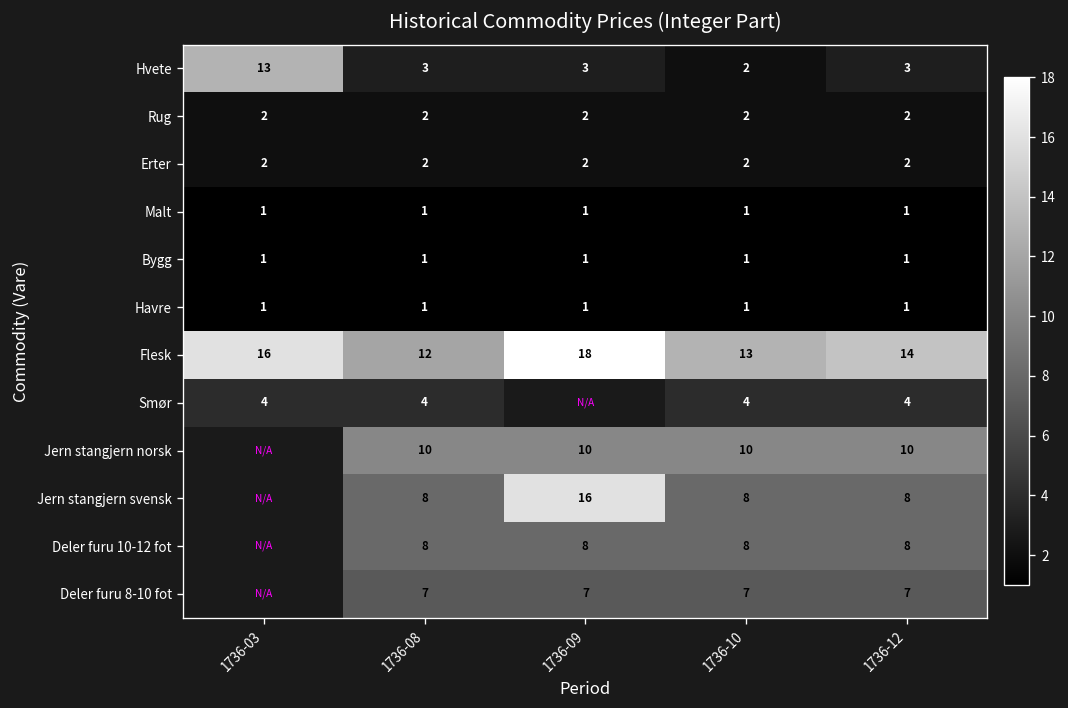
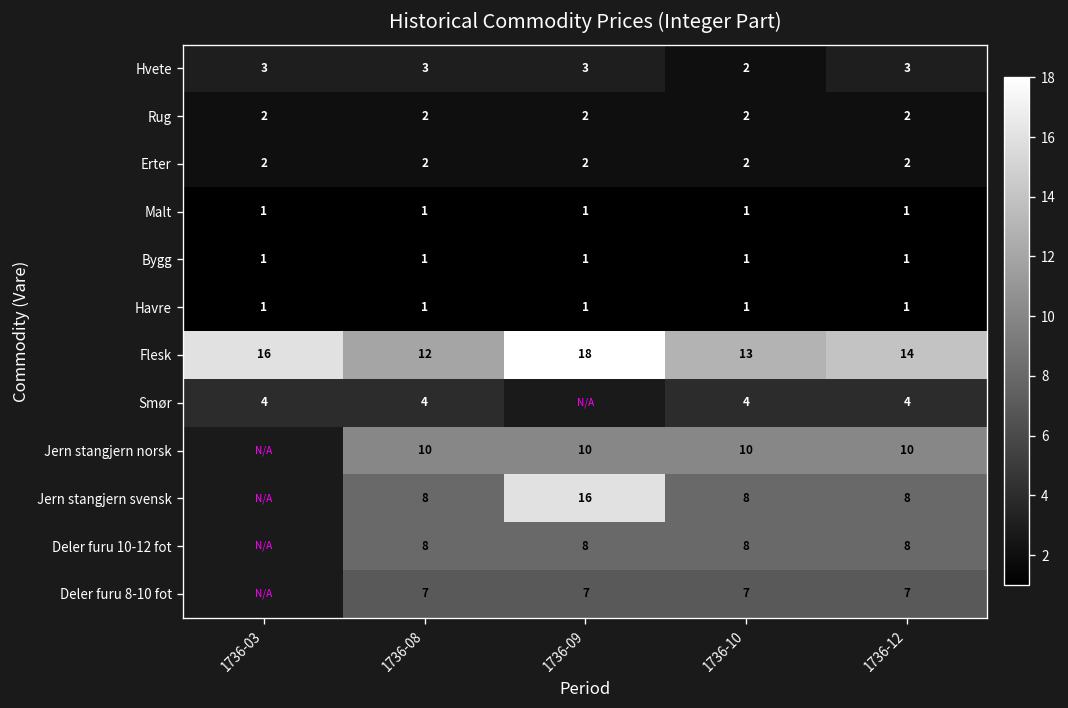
  {
    "Hvete": {
-     "1736-03": 13,
+     "1736-03": 3,
      "1736-08": 3,
      "1736-09": 3,
      "1736-10": 2,
      "1736-12": 3
    },
    "Rug": {
      "1736-03": 2,
      "1736-08": 2,
      "1736-09": 2,
      "1736-10": 2,
      "1736-12": 2
    },
    "Erter": {
      "1736-03": 2,
      "1736-08": 2,
      "1736-09": 2,
      "1736-10": 2,
      "1736-12": 2
    },
    "Malt": {
      "1736-03": 1,
      "1736-08": 1,
      "1736-09": 1,
      "1736-10": 1,
      "1736-12": 1
    },
    "Bygg": {
      "1736-03": 1,
      "1736-08": 1,
      "1736-09": 1,
      "1736-10": 1,
      "1736-12": 1
    },
    "Havre": {
      "1736-03": 1,
      "1736-08": 1,
      "1736-09": 1,
      "1736-10": 1,
      "1736-12": 1
    },
    "Flesk": {
      "1736-03": 16,
      "1736-08": 12,
      "1736-09": 18,
      "1736-10": 13,
      "1736-12": 14
    },
    "Smør": {
      "1736-03": 4,
      "1736-08": 4,
      "1736-10": 4,
      "1736-12": 4
    },
    "Jern stangjern norsk": {
      "1736-08": 10,
      "1736-09": 10,
      "1736-10": 10,
      "1736-12": 10
    },
    "Jern stangjern svensk": {
      "1736-08": 8,
      "1736-09": 16,
      "1736-10": 8,
      "1736-12": 8
    },
    "Deler furu 10-12 fot": {
      "1736-08": 8,
      "1736-09": 8,
      "1736-10": 8,
      "1736-12": 8
    },
    "Deler furu 8-10 fot": {
      "1736-08": 7,
      "1736-09": 7,
      "1736-10": 7,
      "1736-12": 7
    }
  }
